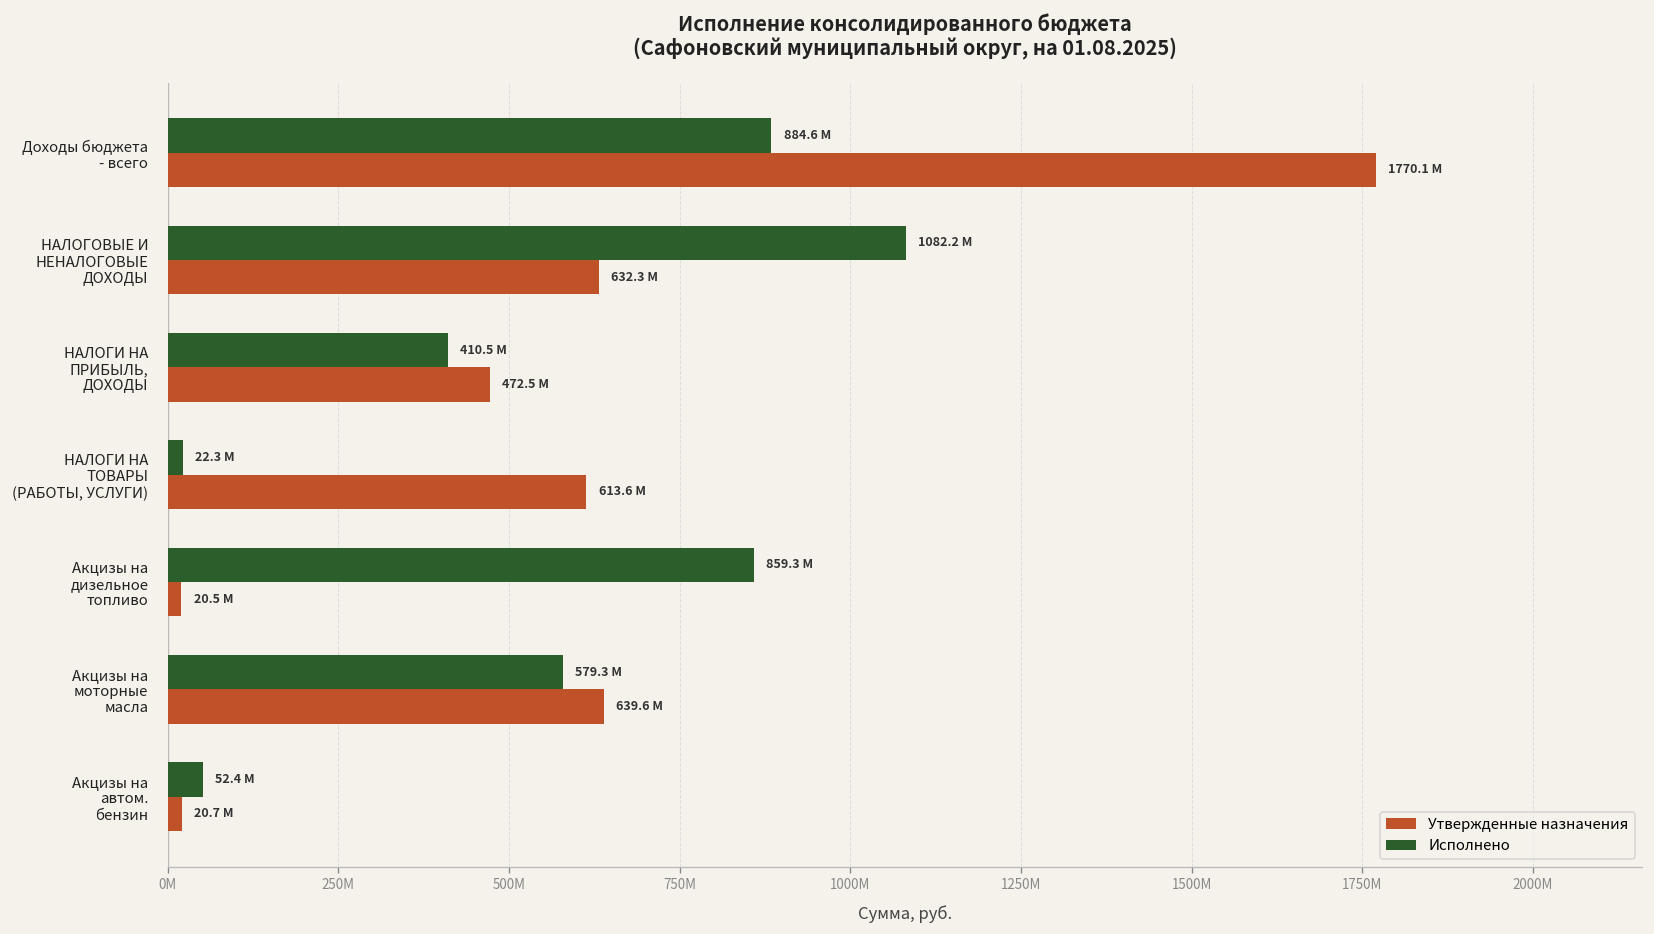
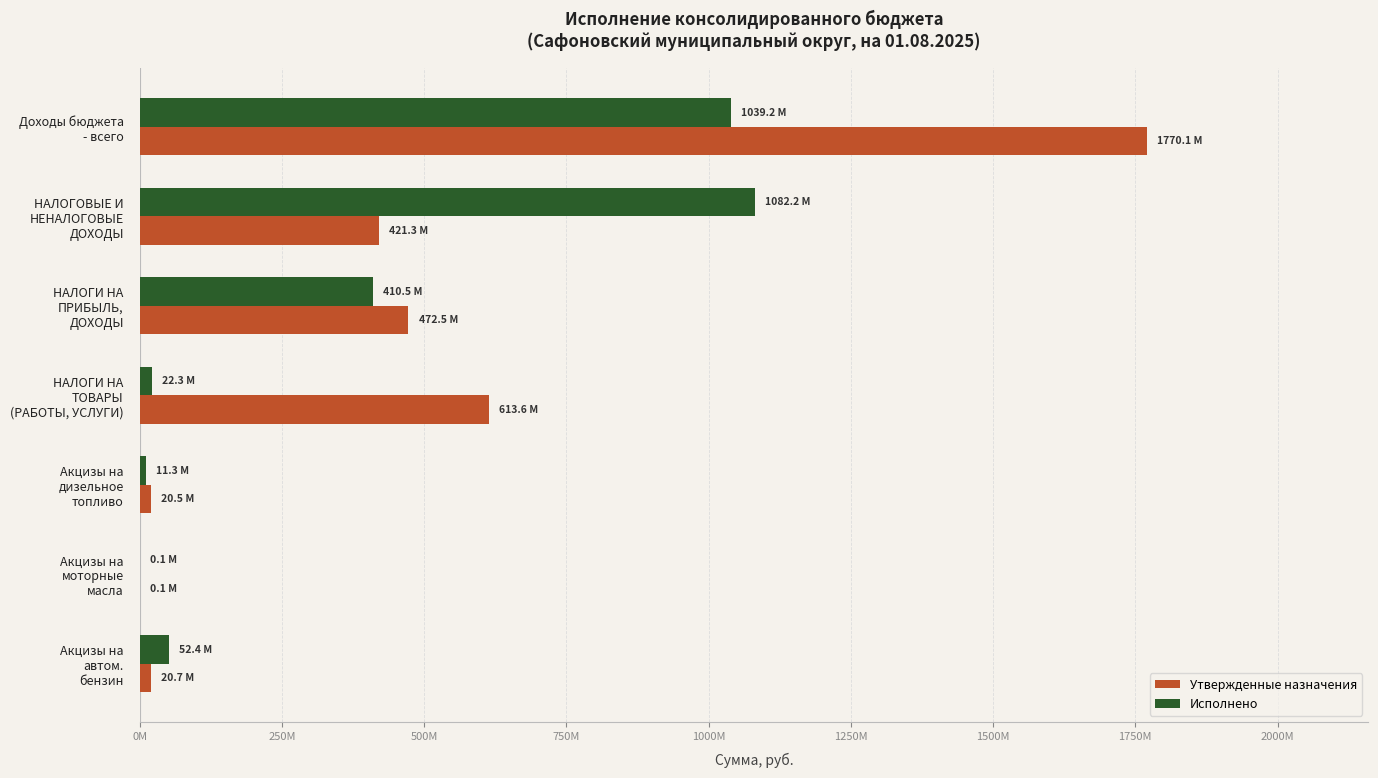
  {
    "Утвержденные назначения": {
-     "НАЛОГОВЫЕ И НЕНАЛОГОВЫЕ ДОХОДЫ": 632.3,
-     "Акцизы на моторные масла": 639.6
+     "НАЛОГОВЫЕ И НЕНАЛОГОВЫЕ ДОХОДЫ": 421.3,
+     "Акцизы на моторные масла": 0.1
    },
    "Исполнено": {
-     "Доходы бюджета - всего": 884.6,
-     "Акцизы на дизельное топливо": 859.3,
-     "Акцизы на моторные масла": 579.3
+     "Доходы бюджета - всего": 1039.2,
+     "Акцизы на дизельное топливо": 11.3,
+     "Акцизы на моторные масла": 0.1
    }
  }
